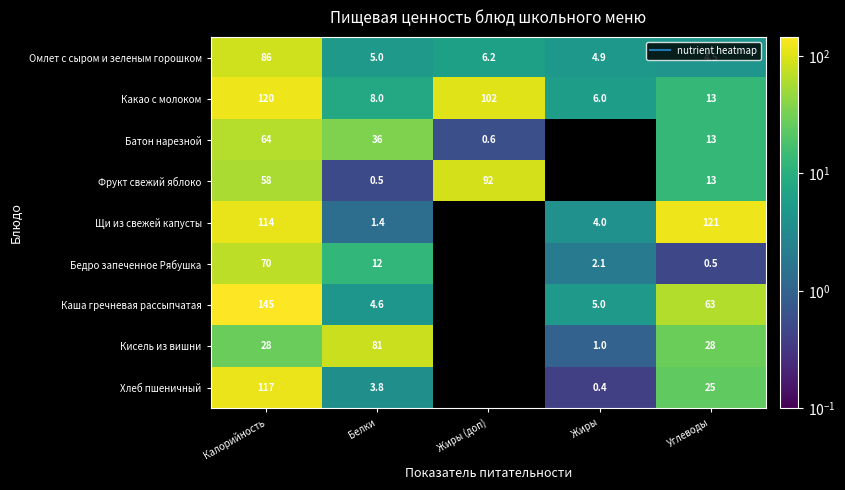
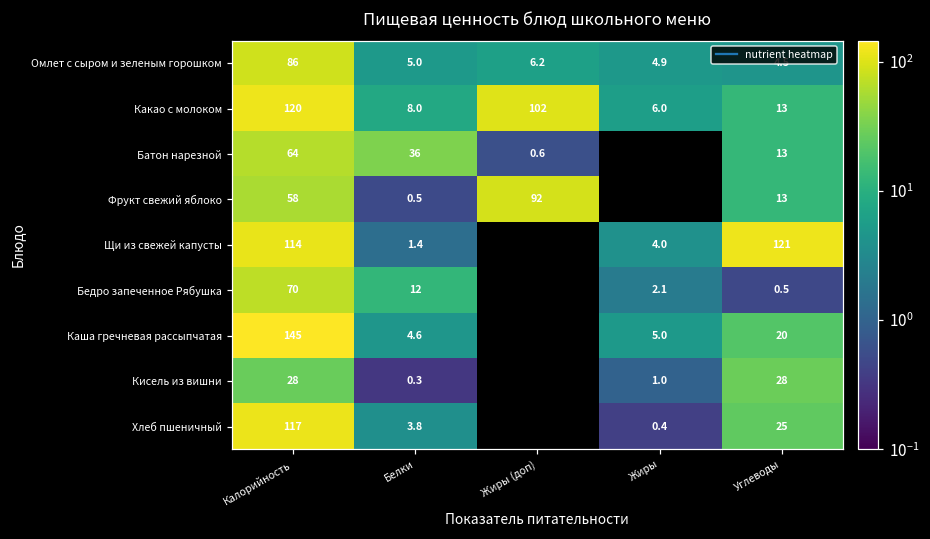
  {
    "Омлет с сыром и зеленым горошком": {
      "Калорийность": 86,
      "Белки": 5.0,
      "Жиры (доп)": 6.2,
      "Жиры": 4.9
    },
    "Какао с молоком": {
      "Калорийность": 120,
      "Белки": 8.0,
      "Жиры (доп)": 102,
      "Жиры": 6.0,
      "Углеводы": 13
    },
    "Батон нарезной": {
      "Калорийность": 64,
      "Белки": 36,
      "Жиры (доп)": 0.6,
      "Углеводы": 13
    },
    "Фрукт свежий яблоко": {
      "Калорийность": 58,
      "Белки": 0.5,
      "Жиры (доп)": 92,
      "Углеводы": 13
    },
    "Щи из свежей капусты": {
      "Калорийность": 114,
      "Белки": 1.4,
      "Жиры": 4.0,
      "Углеводы": 121
    },
    "Бедро запеченное Рябушка": {
      "Калорийность": 70,
      "Белки": 12,
      "Жиры": 2.1,
      "Углеводы": 0.5
    },
    "Каша гречневая рассыпчатая": {
      "Калорийность": 145,
      "Белки": 4.6,
      "Жиры": 5.0,
-     "Углеводы": 63
+     "Углеводы": 20
    },
    "Кисель из вишни": {
      "Калорийность": 28,
-     "Белки": 81,
+     "Белки": 0.3,
      "Жиры": 1.0,
      "Углеводы": 28
    },
    "Хлеб пшеничный": {
      "Калорийность": 117,
      "Белки": 3.8,
      "Жиры": 0.4,
      "Углеводы": 25
    }
  }
